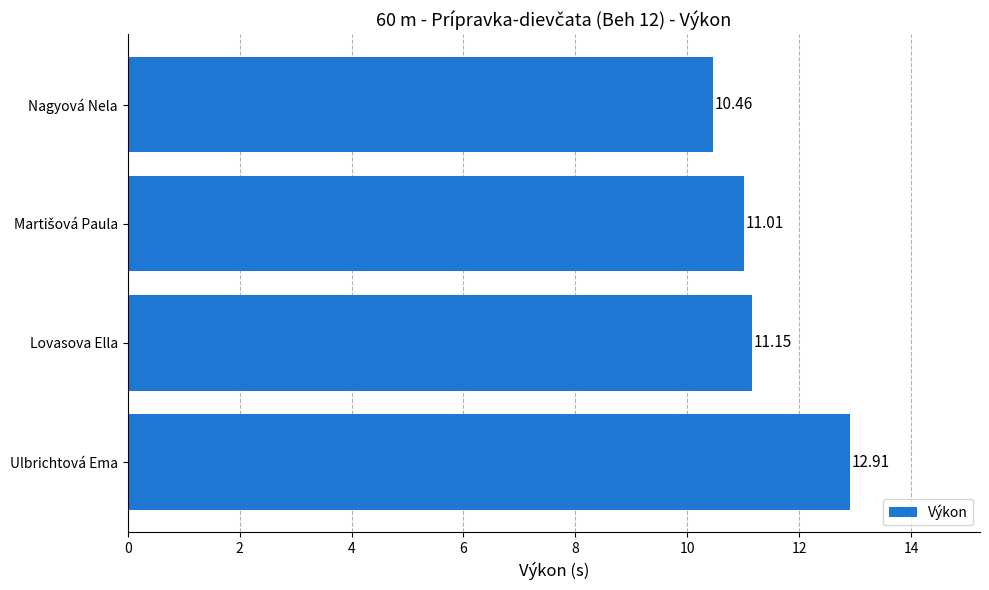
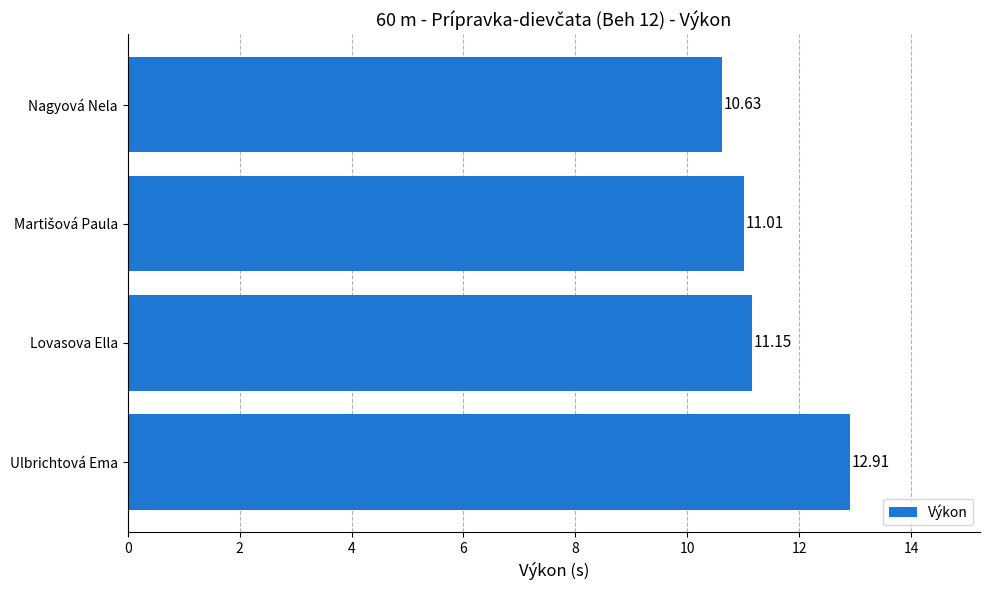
  {
-   "Nagyová Nela": 10.46,
+   "Nagyová Nela": 10.63,
    "Martišová Paula": 11.01,
    "Lovasova Ella": 11.15,
    "Ulbrichtová Ema": 12.91
  }
